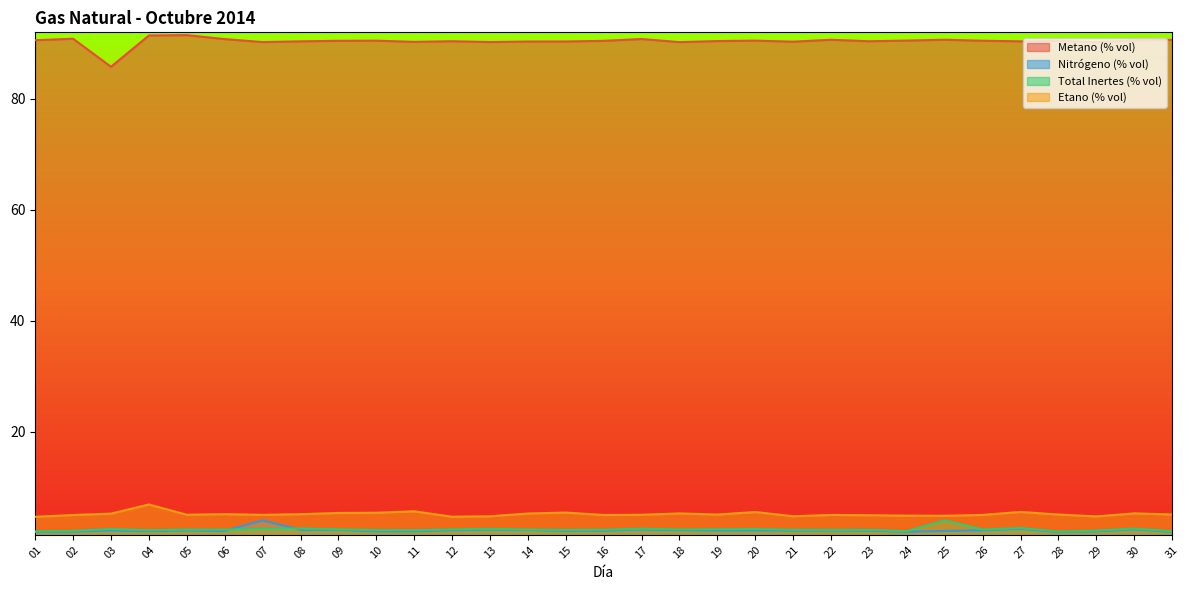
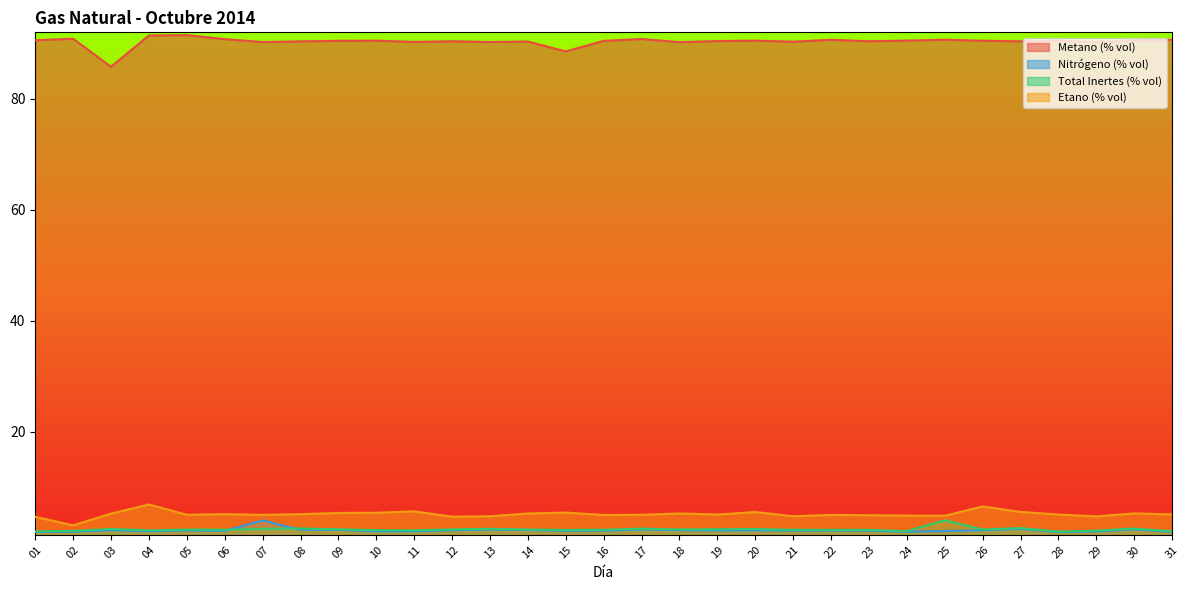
  {
    "Metano (% vol)": {
      "01": 91,
      "02": 91,
      "03": 86,
      "04": 91,
      "05": 91,
      "06": 91,
      "07": 90,
      "08": 90,
      "09": 90,
      "10": 90,
      "11": 90,
      "12": 90,
      "13": 90,
      "14": 90,
-     "15": 90,
+     "15": 89,
      "16": 90,
      "17": 91,
      "18": 90,
      "19": 90,
      "20": 90,
      "21": 90,
      "22": 91,
      "23": 90,
      "24": 90,
      "25": 91,
      "26": 90,
      "27": 90,
      "31": 91
    },
    "Nitrógeno (% vol)": {
      "07": 4,
      "25": 2
    },
    "Total Inertes (% vol)": {
      "07": 3,
      "25": 4
    },
    "Etano (% vol)": {
      "01": 5,
-     "02": 5,
+     "02": 3,
      "03": 5,
      "04": 7,
      "05": 5,
      "06": 5,
      "07": 5,
      "08": 5,
      "09": 5,
      "10": 5,
      "11": 6,
      "12": 5,
      "13": 5,
      "14": 5,
      "15": 5,
      "16": 5,
      "17": 5,
      "18": 5,
      "19": 5,
      "20": 6,
      "21": 5,
      "22": 5,
      "23": 5,
      "24": 5,
      "25": 5,
-     "26": 5,
+     "26": 7,
      "27": 6,
      "28": 5,
      "29": 5,
      "30": 5,
      "31": 5
    }
  }
